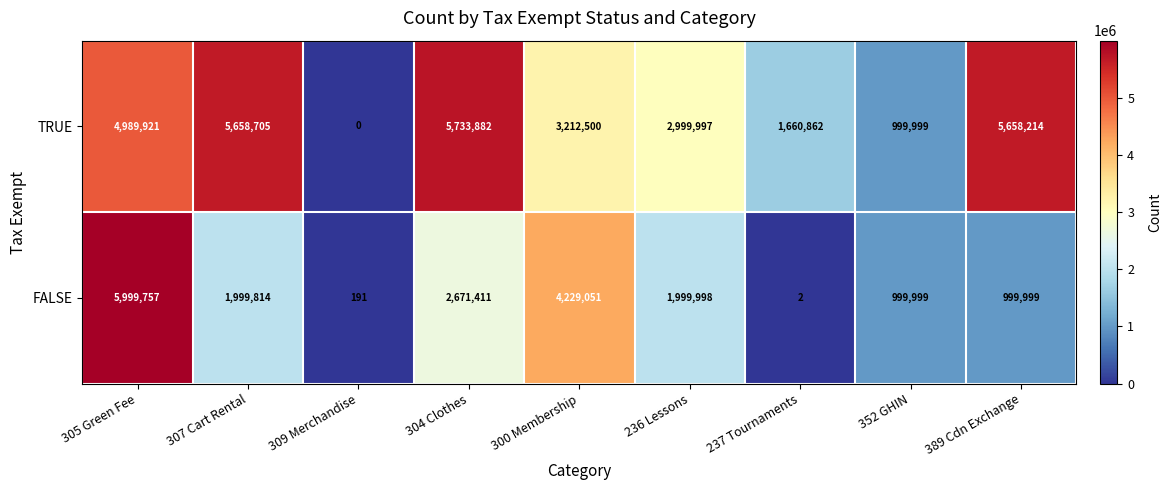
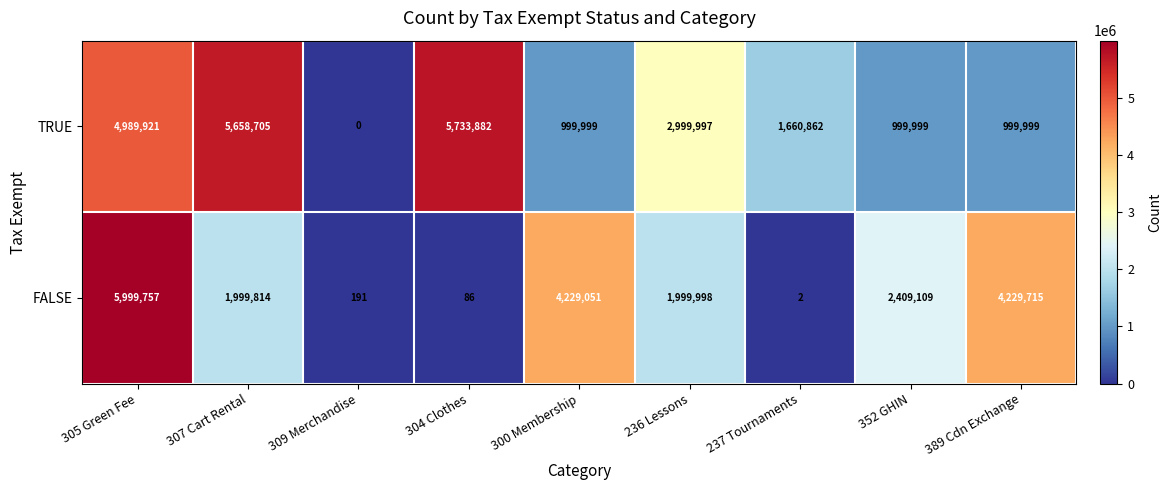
  {
    "TRUE": {
      "305 Green Fee": "4,989,921",
      "307 Cart Rental": "5,658,705",
      "309 Merchandise": "0",
      "304 Clothes": "5,733,882",
-     "300 Membership": "3,212,500",
+     "300 Membership": "999,999",
      "236 Lessons": "2,999,997",
      "237 Tournaments": "1,660,862",
      "352 GHIN": "999,999",
-     "389 Cdn Exchange": "5,658,214"
+     "389 Cdn Exchange": "999,999"
    },
    "FALSE": {
      "305 Green Fee": "5,999,757",
      "307 Cart Rental": "1,999,814",
      "309 Merchandise": "191",
-     "304 Clothes": "2,671,411",
+     "304 Clothes": "86",
      "300 Membership": "4,229,051",
      "236 Lessons": "1,999,998",
      "237 Tournaments": "2",
-     "352 GHIN": "999,999",
-     "389 Cdn Exchange": "999,999"
+     "352 GHIN": "2,409,109",
+     "389 Cdn Exchange": "4,229,715"
    }
  }
